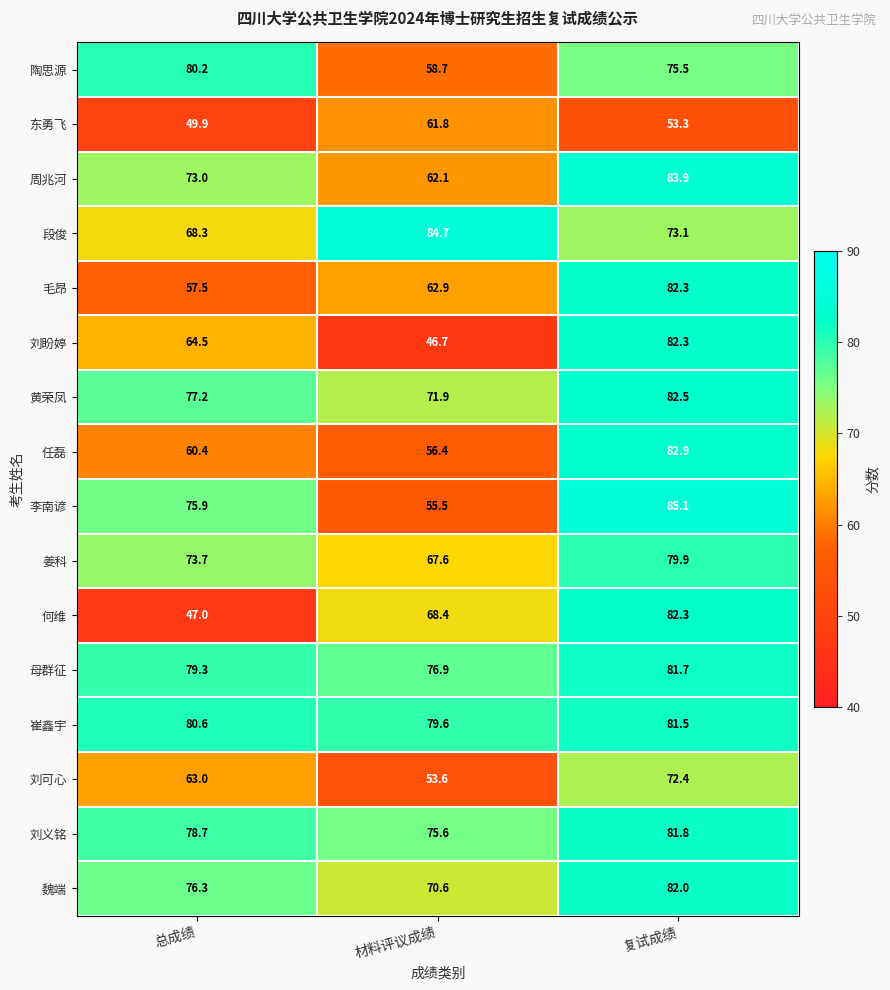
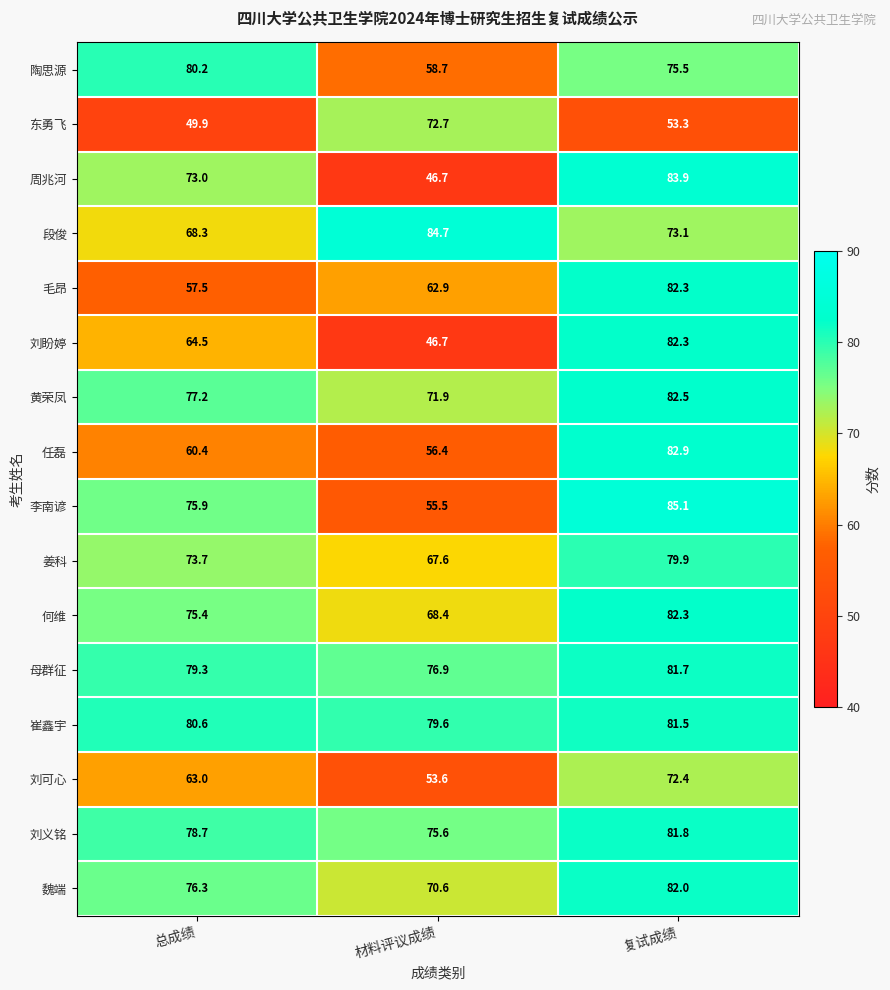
  {
    "陶思源": {
      "总成绩": 80.2,
      "材料评议成绩": 58.7,
      "复试成绩": 75.5
    },
    "东勇飞": {
      "总成绩": 49.9,
-     "材料评议成绩": 61.8,
+     "材料评议成绩": 72.7,
      "复试成绩": 53.3
    },
    "周兆河": {
      "总成绩": 73.0,
-     "材料评议成绩": 62.1,
+     "材料评议成绩": 46.7,
      "复试成绩": 83.9
    },
    "段俊": {
      "总成绩": 68.3,
      "材料评议成绩": 84.7,
      "复试成绩": 73.1
    },
    "毛昂": {
      "总成绩": 57.5,
      "材料评议成绩": 62.9,
      "复试成绩": 82.3
    },
    "刘盼婷": {
      "总成绩": 64.5,
      "材料评议成绩": 46.7,
      "复试成绩": 82.3
    },
    "黄荣凤": {
      "总成绩": 77.2,
      "材料评议成绩": 71.9,
      "复试成绩": 82.5
    },
    "任磊": {
      "总成绩": 60.4,
      "材料评议成绩": 56.4,
      "复试成绩": 82.9
    },
    "李南谚": {
      "总成绩": 75.9,
      "材料评议成绩": 55.5,
      "复试成绩": 85.1
    },
    "姜科": {
      "总成绩": 73.7,
      "材料评议成绩": 67.6,
      "复试成绩": 79.9
    },
    "何维": {
-     "总成绩": 47.0,
+     "总成绩": 75.4,
      "材料评议成绩": 68.4,
      "复试成绩": 82.3
    },
    "母群征": {
      "总成绩": 79.3,
      "材料评议成绩": 76.9,
      "复试成绩": 81.7
    },
    "崔鑫宇": {
      "总成绩": 80.6,
      "材料评议成绩": 79.6,
      "复试成绩": 81.5
    },
    "刘可心": {
      "总成绩": 63.0,
      "材料评议成绩": 53.6,
      "复试成绩": 72.4
    },
    "刘义铭": {
      "总成绩": 78.7,
      "材料评议成绩": 75.6,
      "复试成绩": 81.8
    },
    "魏端": {
      "总成绩": 76.3,
      "材料评议成绩": 70.6,
      "复试成绩": 82.0
    }
  }
